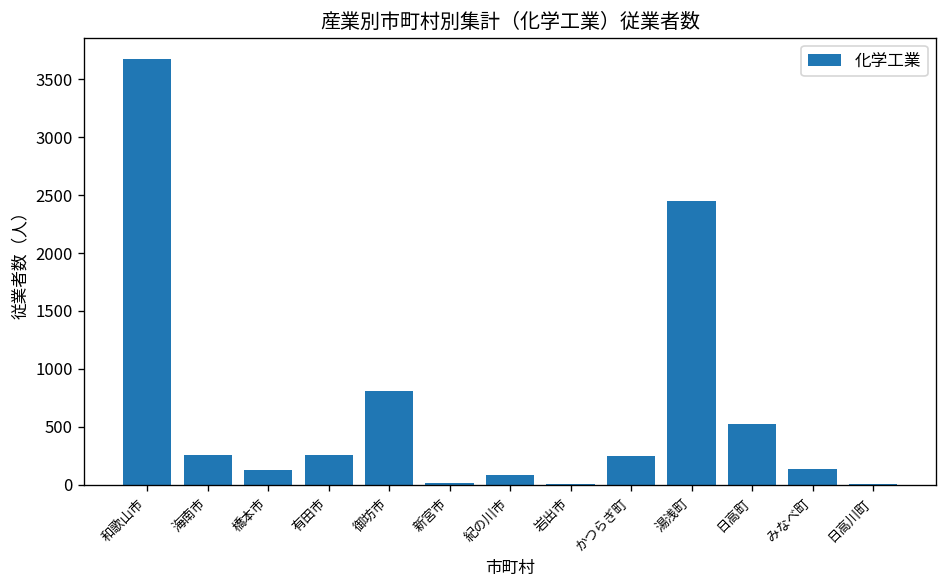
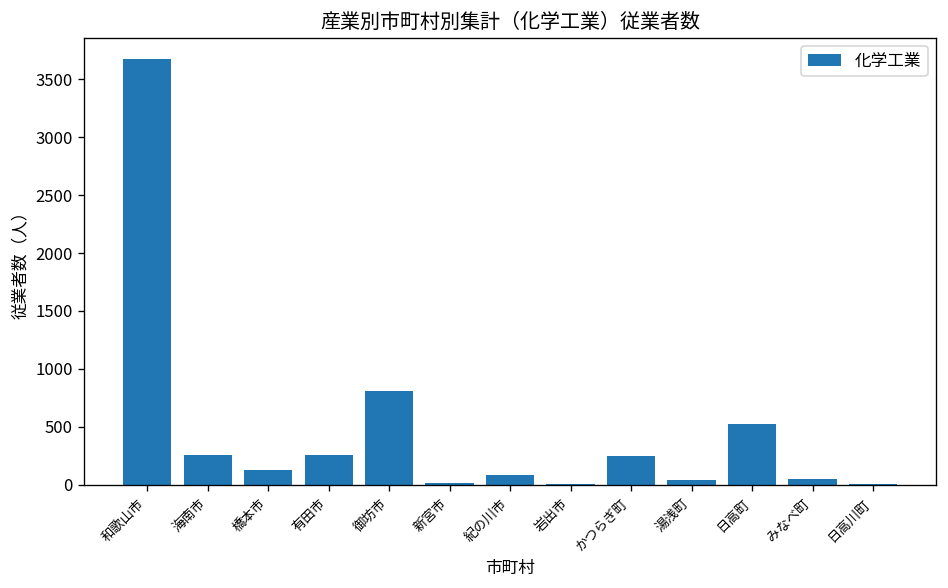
  {
    "和歌山市": 3700,
    "海南市": 300,
    "橋本市": 100,
    "有田市": 300,
    "御坊市": 800,
    "紀の川市": 100,
    "かつらぎ町": 200,
-   "湯浅町": 2500,
+   "湯浅町": 0,
    "日高町": 500,
-   "みなべ町": 100
+   "みなべ町": 0
  }
